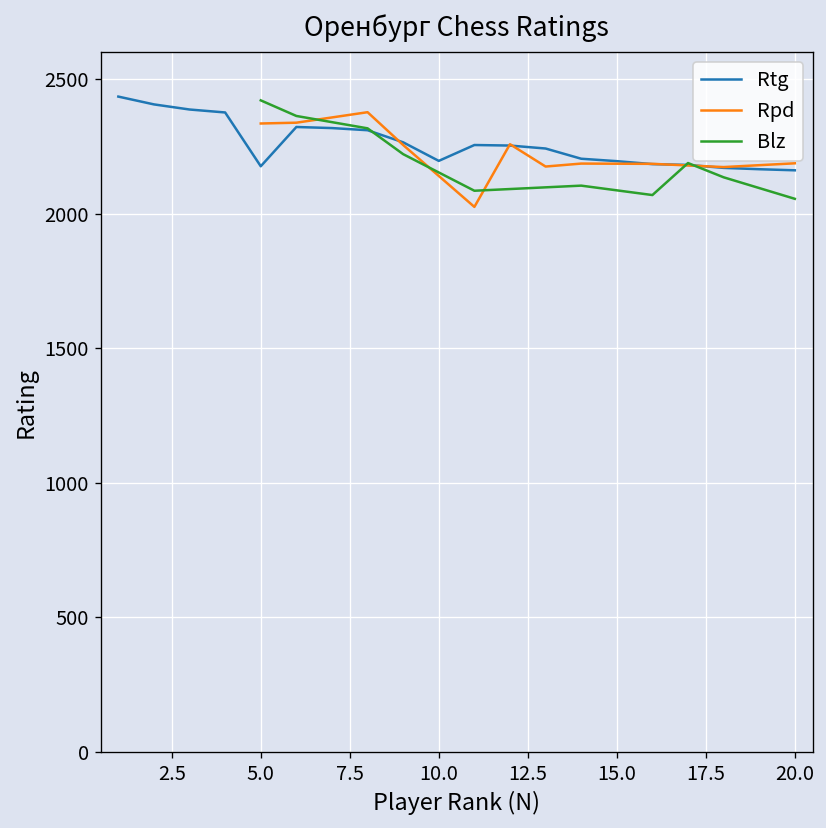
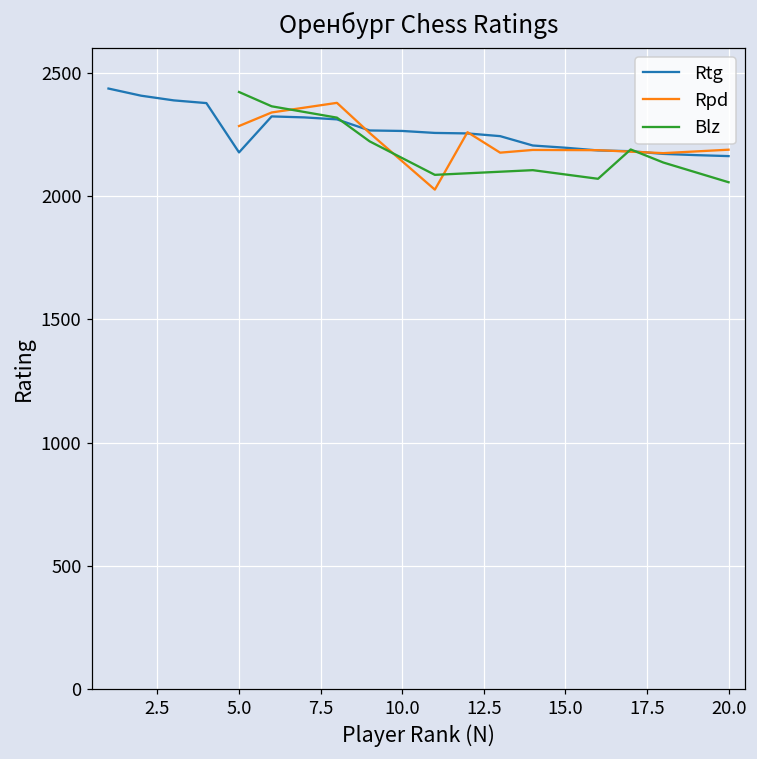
  {
    "Rtg": {
      "5.0": 2180,
-     "10.0": 2200,
+     "10.0": 2260,
      "15.0": 2200,
      "20.0": 2160
    },
    "Rpd": {
-     "5.0": 2340,
+     "5.0": 2280,
      "20.0": 2190
    },
    "Blz": {
      "5.0": 2420,
      "20.0": 2060
    }
  }
